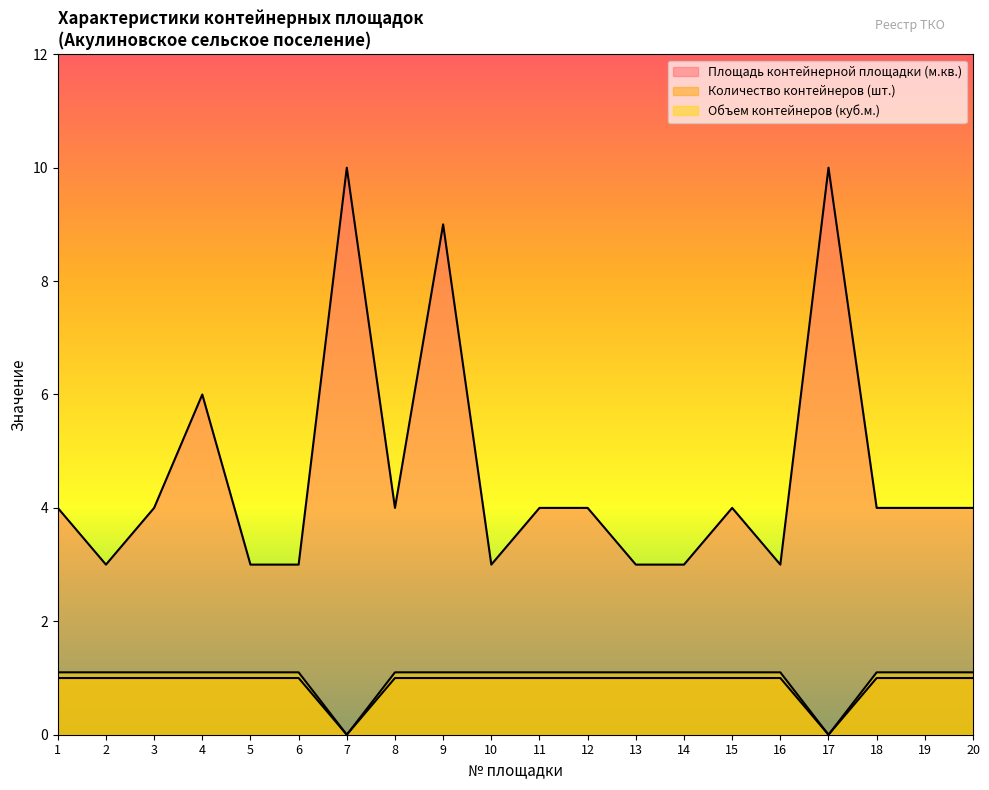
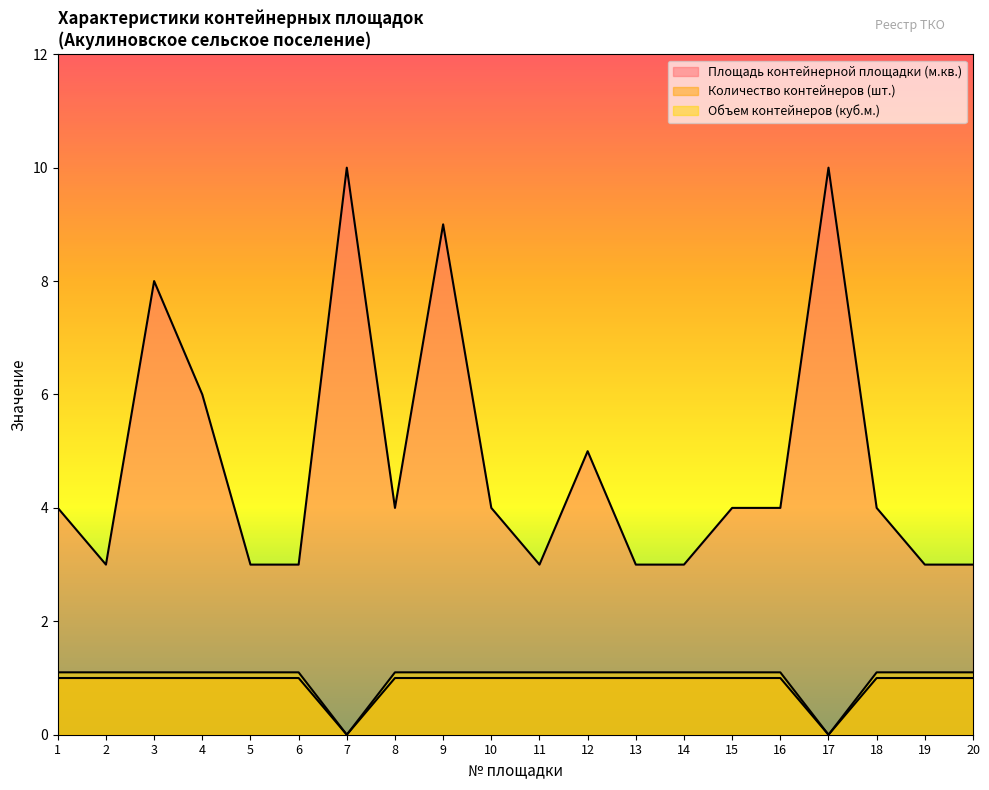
  {
    "Площадь контейнерной площадки (м.кв.)": {
      "1": 4,
      "2": 3,
-     "3": 4,
+     "3": 8,
      "4": 6,
      "5": 3,
      "6": 3,
      "7": 10,
      "8": 4,
      "9": 9,
-     "10": 3,
-     "11": 4,
-     "12": 4,
+     "10": 4,
+     "11": 3,
+     "12": 5,
      "13": 3,
      "14": 3,
      "15": 4,
-     "16": 3,
+     "16": 4,
      "17": 10,
      "18": 4,
-     "19": 4,
-     "20": 4
+     "19": 3,
+     "20": 3
    }
  }
